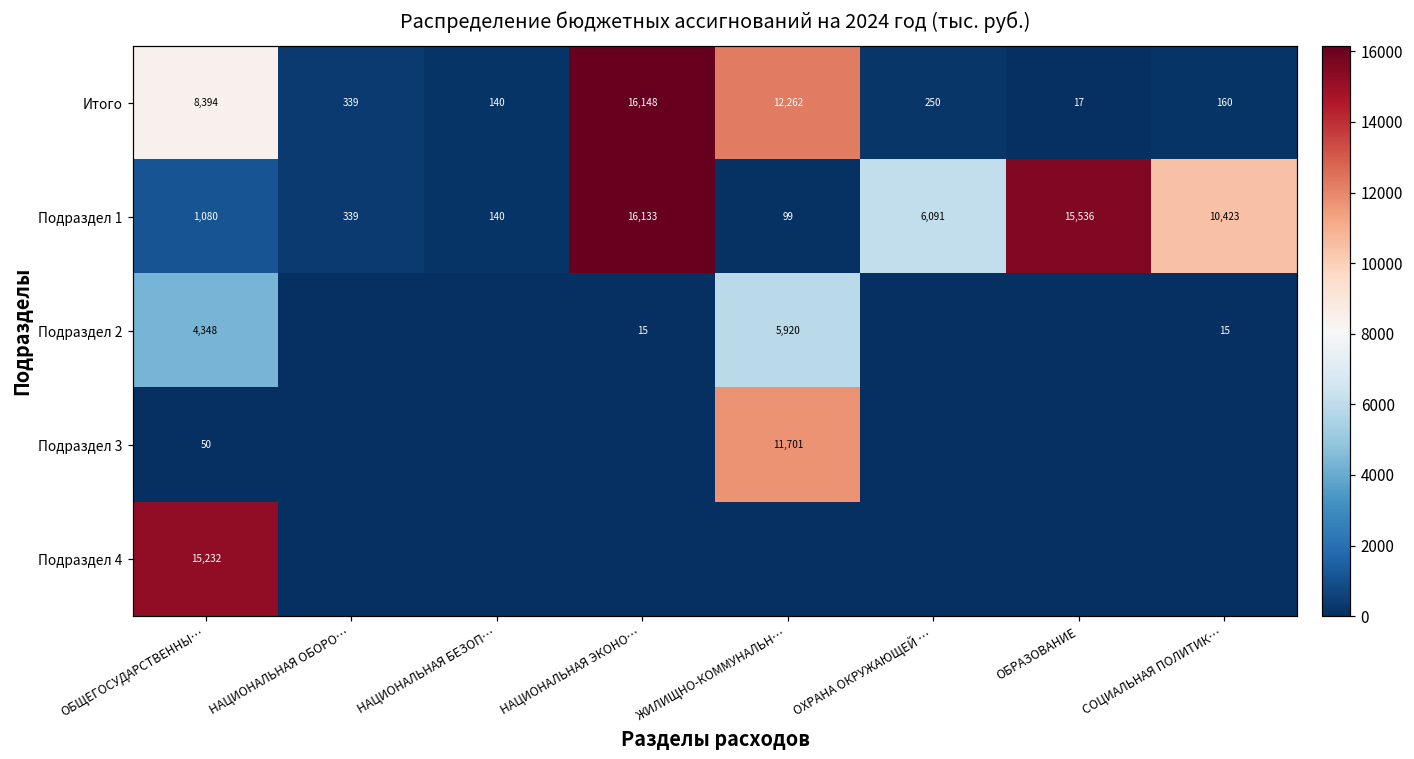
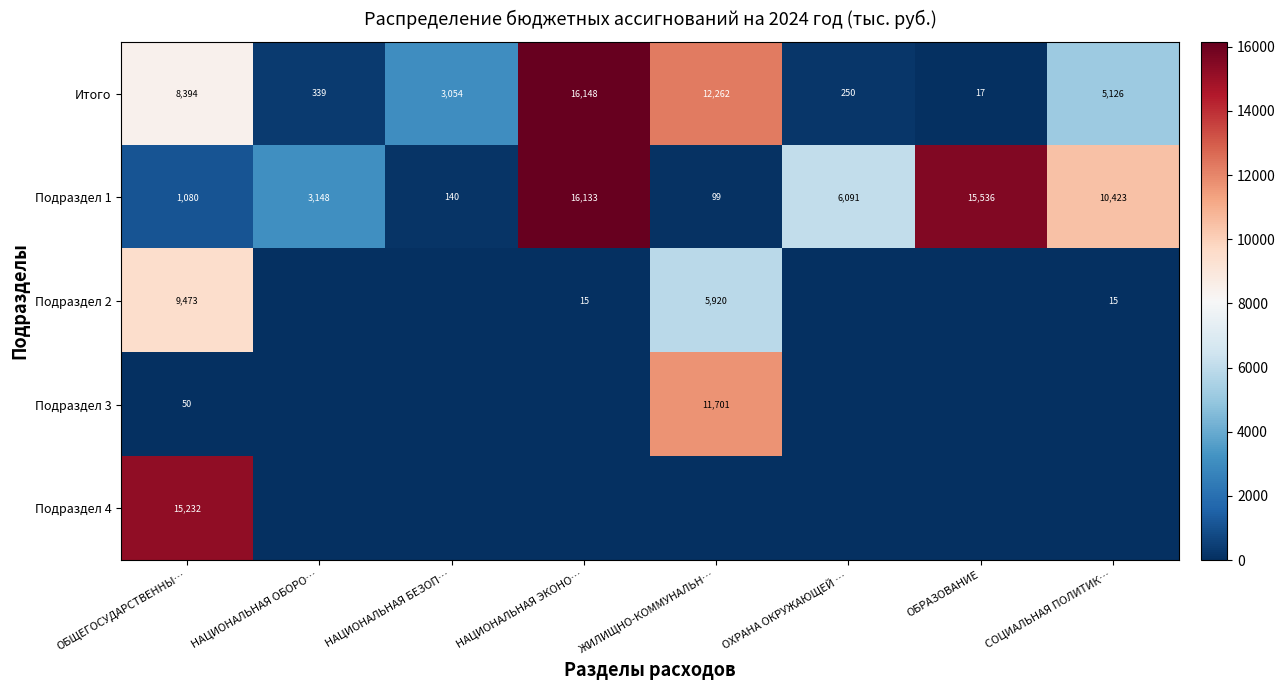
  {
    "Итого": {
      "ОБЩЕГОСУДАРСТВЕННЫ…": "8,394",
      "НАЦИОНАЛЬНАЯ ОБОРО…": "339",
-     "НАЦИОНАЛЬНАЯ БЕЗОП…": "140",
+     "НАЦИОНАЛЬНАЯ БЕЗОП…": "3,054",
      "НАЦИОНАЛЬНАЯ ЭКОНО…": "16,148",
      "ЖИЛИЩНО-КОММУНАЛЬН…": "12,262",
      "ОХРАНА ОКРУЖАЮЩЕЙ …": "250",
      "ОБРАЗОВАНИЕ": "17",
-     "СОЦИАЛЬНАЯ ПОЛИТИК…": "160"
+     "СОЦИАЛЬНАЯ ПОЛИТИК…": "5,126"
    },
    "Подраздел 1": {
      "ОБЩЕГОСУДАРСТВЕННЫ…": "1,080",
-     "НАЦИОНАЛЬНАЯ ОБОРО…": "339",
+     "НАЦИОНАЛЬНАЯ ОБОРО…": "3,148",
      "НАЦИОНАЛЬНАЯ БЕЗОП…": "140",
      "НАЦИОНАЛЬНАЯ ЭКОНО…": "16,133",
      "ЖИЛИЩНО-КОММУНАЛЬН…": "99",
      "ОХРАНА ОКРУЖАЮЩЕЙ …": "6,091",
      "ОБРАЗОВАНИЕ": "15,536",
      "СОЦИАЛЬНАЯ ПОЛИТИК…": "10,423"
    },
    "Подраздел 2": {
-     "ОБЩЕГОСУДАРСТВЕННЫ…": "4,348",
+     "ОБЩЕГОСУДАРСТВЕННЫ…": "9,473",
      "НАЦИОНАЛЬНАЯ ЭКОНО…": "15",
      "ЖИЛИЩНО-КОММУНАЛЬН…": "5,920",
      "СОЦИАЛЬНАЯ ПОЛИТИК…": "15"
    },
    "Подраздел 3": {
      "ОБЩЕГОСУДАРСТВЕННЫ…": "50",
      "ЖИЛИЩНО-КОММУНАЛЬН…": "11,701"
    },
    "Подраздел 4": {
      "ОБЩЕГОСУДАРСТВЕННЫ…": "15,232"
    }
  }
